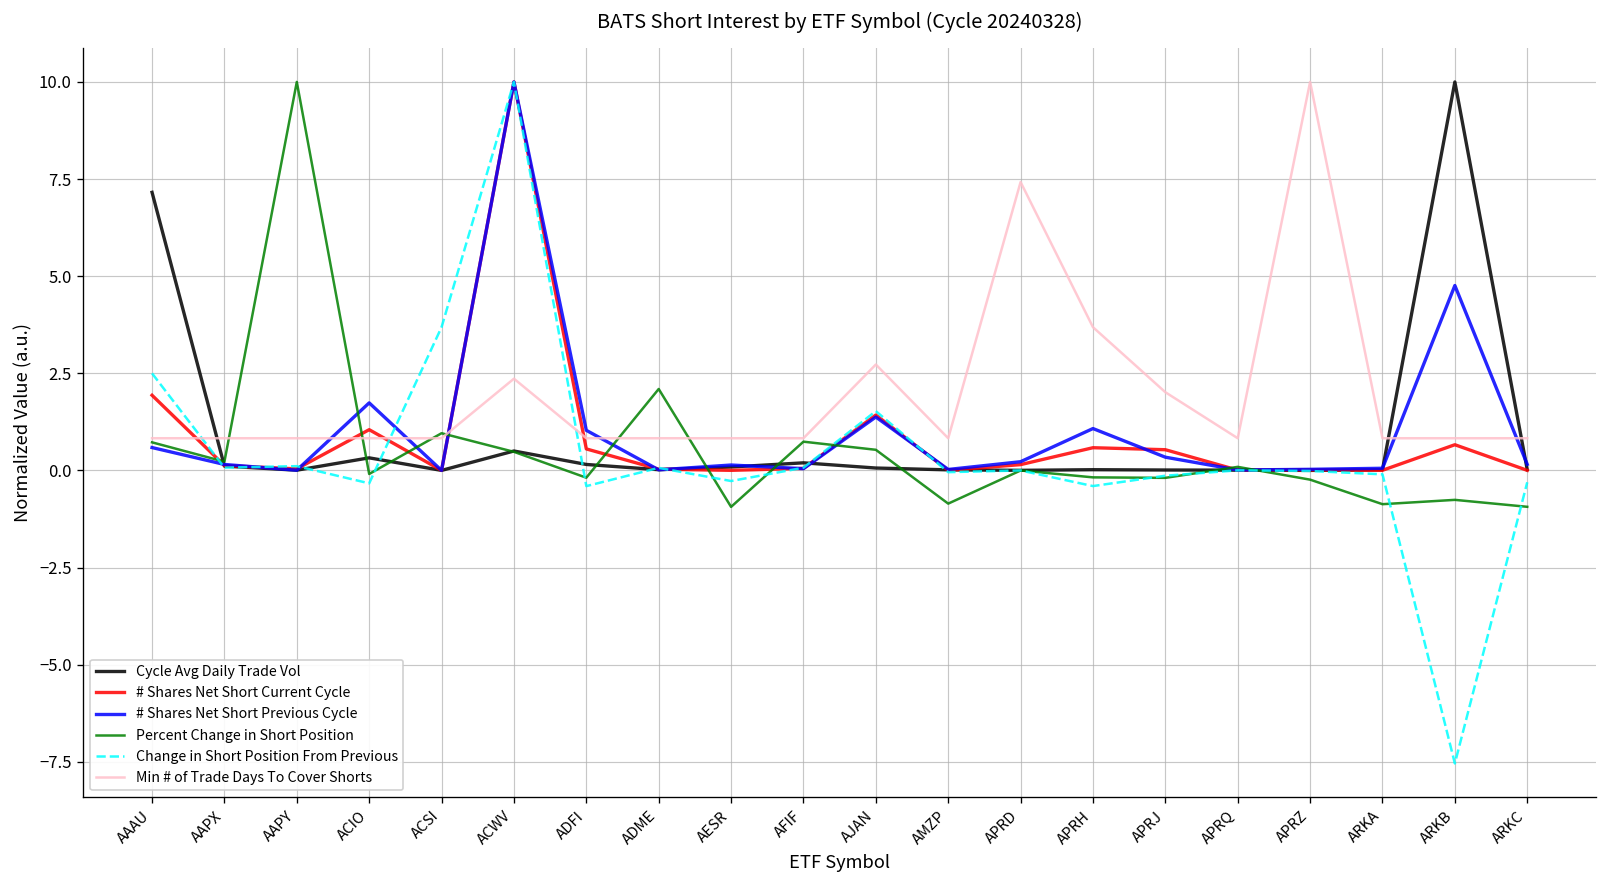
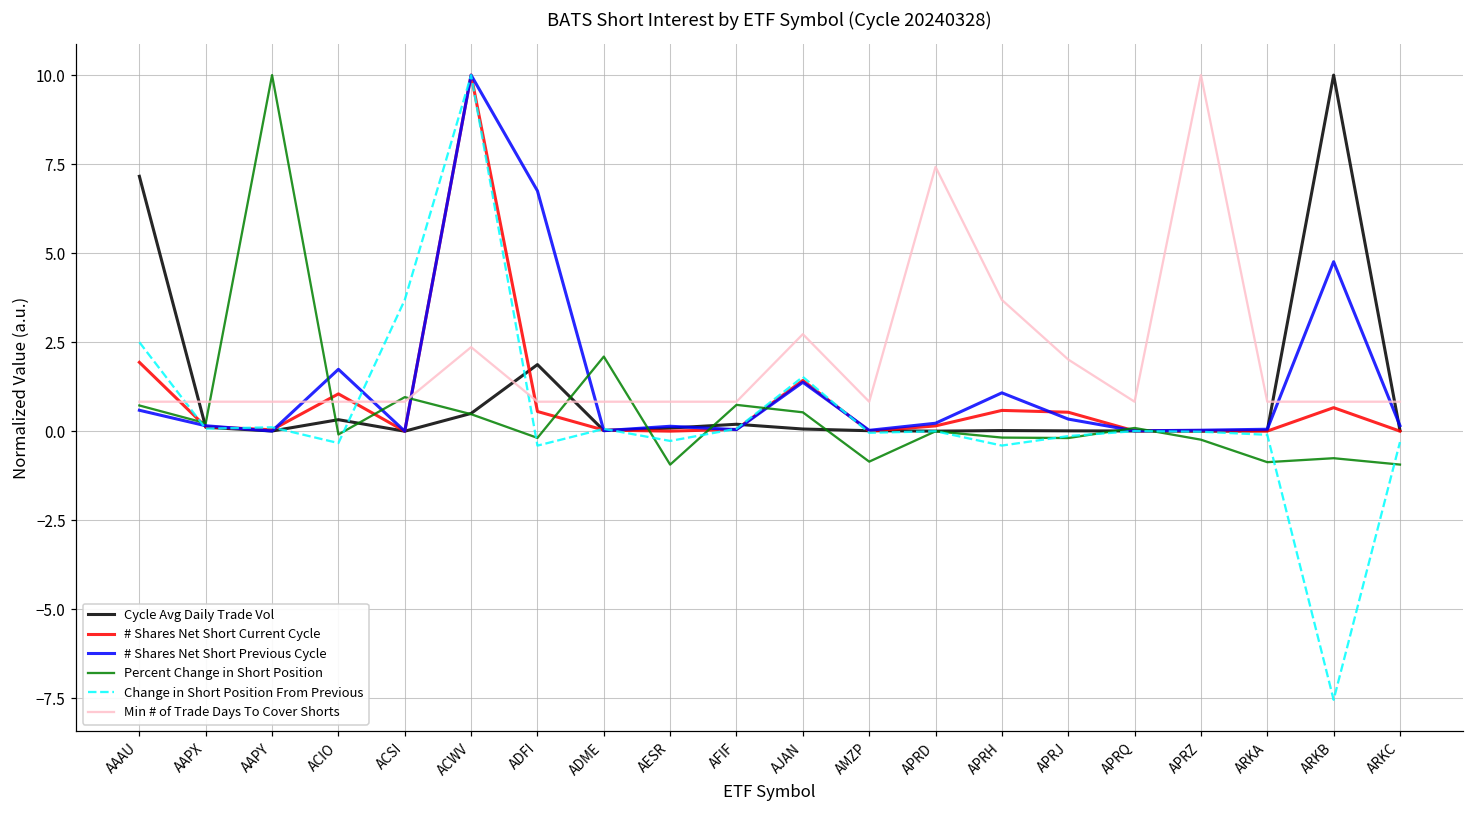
  {
    "Cycle Avg Daily Trade Vol": {
      "AAAU": 7.2,
      "ACIO": 0.3,
-     "ADFI": 0.2,
+     "ADFI": 1.9,
      "AFIF": 0.2,
      "AJAN": 0.1,
      "APRH": 0.0,
      "APRJ": 0.0,
      "ARKB": 10.0
    },
    "# Shares Net Short Current Cycle": {
      "AAAU": 1.9,
      "ACIO": 1.0,
      "ADFI": 0.6,
      "AESR": 0.0,
      "APRH": 0.6,
      "APRJ": 0.5,
      "ARKB": 0.7
    },
    "# Shares Net Short Previous Cycle": {
      "AAAU": 0.6,
      "ACIO": 1.7,
-     "ADFI": 1.0,
+     "ADFI": 6.7,
      "APRH": 1.1,
      "APRJ": 0.3,
      "ARKB": 4.8,
      "ARKC": 0.2
    },
    "Percent Change in Short Position": {
      "AAAU": 0.7,
      "AAPY": 10.0,
      "ACIO": -0.1,
      "ACSI": 1.0,
      "ADFI": -0.2,
      "ADME": 2.1,
      "AESR": -0.9,
      "AFIF": 0.7,
      "AJAN": 0.5,
      "AMZP": -0.9,
      "APRH": -0.2,
      "APRQ": 0.1,
      "APRZ": -0.2,
      "ARKA": -0.9,
      "ARKB": -0.8,
      "ARKC": -0.9
    },
    "Change in Short Position From Previous": {
      "AAAU": 2.5,
      "ACIO": -0.3,
      "ACSI": 3.7,
      "ADFI": -0.4,
      "AESR": -0.3,
      "AJAN": 1.5,
      "APRH": -0.4,
      "ARKA": -0.1,
      "ARKB": -7.5,
      "ARKC": -0.3
    },
    "Min # of Trade Days To Cover Shorts": {
      "AAAU": 0.8,
      "AAPX": 0.8,
      "AAPY": 0.8,
      "ACIO": 0.8,
      "ACSI": 0.8,
      "ACWV": 2.4,
      "ADFI": 0.8,
      "ADME": 0.8,
      "AESR": 0.8,
      "AFIF": 0.8,
      "AJAN": 2.7,
      "AMZP": 0.8,
      "APRD": 7.4,
      "APRH": 3.7,
      "APRJ": 2.0,
      "APRQ": 0.8,
      "APRZ": 10.0,
      "ARKA": 0.8,
      "ARKB": 0.8,
      "ARKC": 0.8
    }
  }
